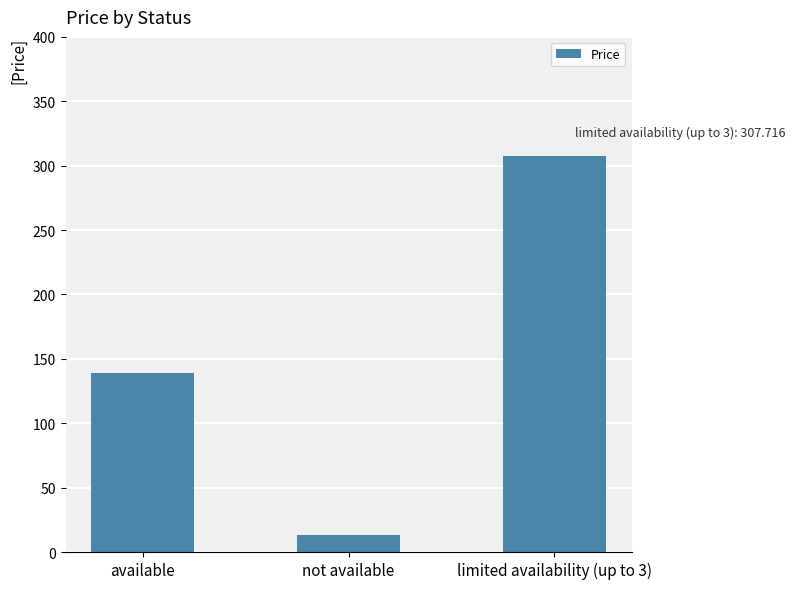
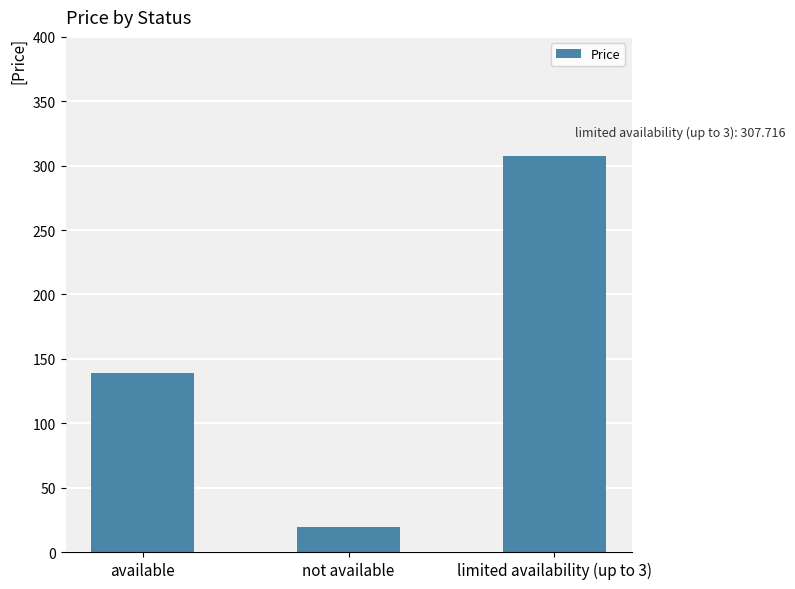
  {
    "available": 139,
-   "not available": 13,
+   "not available": 20,
    "limited availability (up to 3)": 308
  }
